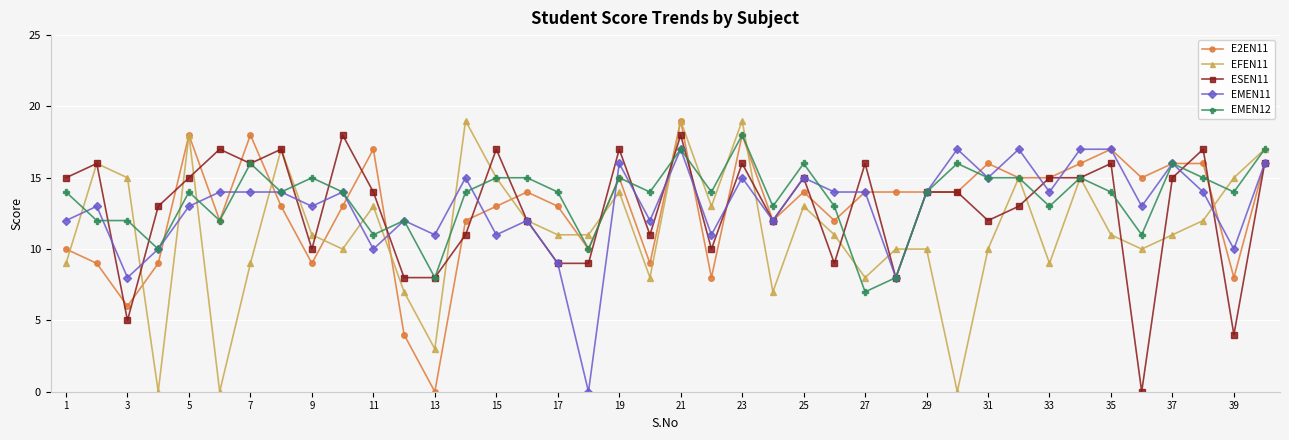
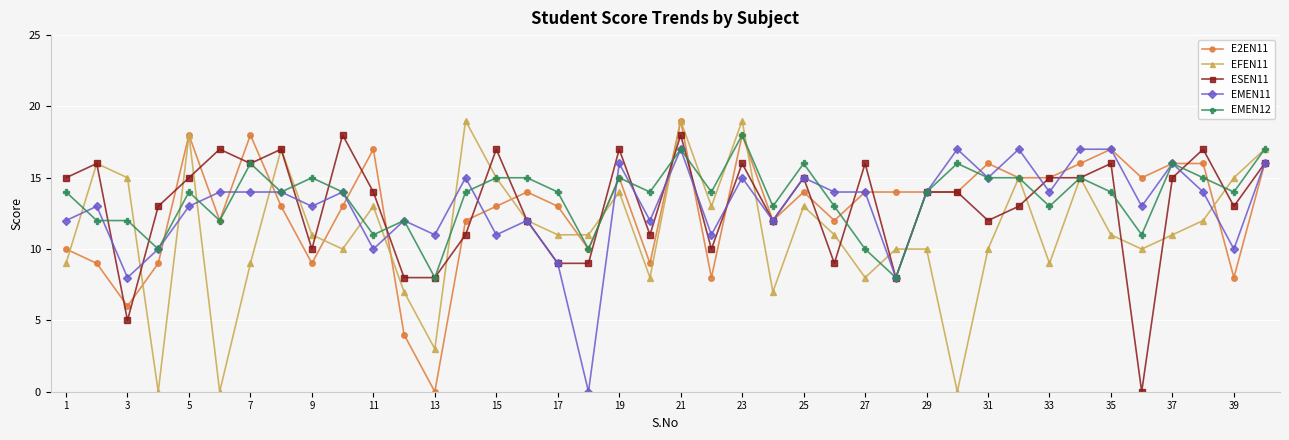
  {
    "ESEN11": {
      "1": 15,
      "3": 5,
      "5": 15,
      "9": 10,
      "11": 14,
      "15": 17,
      "19": 17,
      "21": 18,
      "23": 16,
      "27": 16,
      "31": 12,
      "35": 16,
      "37": 15,
-     "39": 4
+     "39": 13
    },
    "EMEN11": {
      "1": 12,
      "3": 8,
      "5": 13,
      "7": 14,
      "9": 13,
      "11": 10,
      "13": 11,
      "15": 11,
      "19": 16,
      "23": 15,
      "33": 14,
      "39": 10
    },
    "EMEN12": {
      "1": 14,
      "3": 12,
      "5": 14,
      "9": 15,
      "11": 11,
      "17": 14,
      "25": 16,
-     "27": 7,
+     "27": 10,
      "33": 13,
      "35": 14,
      "39": 14
    }
  }
